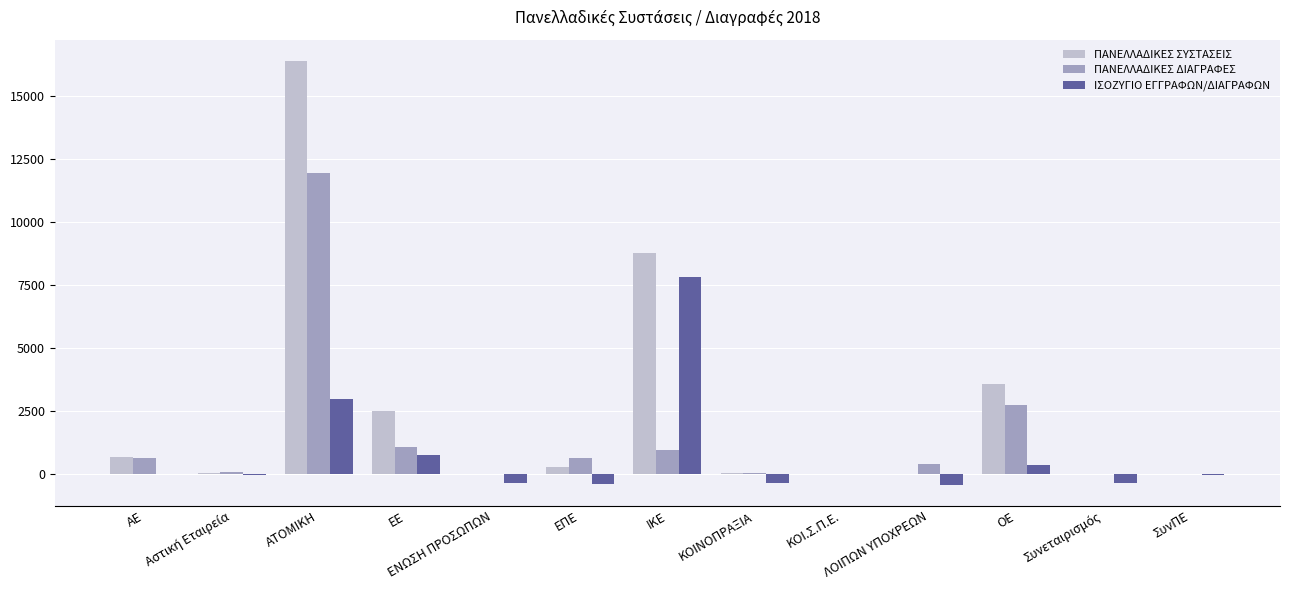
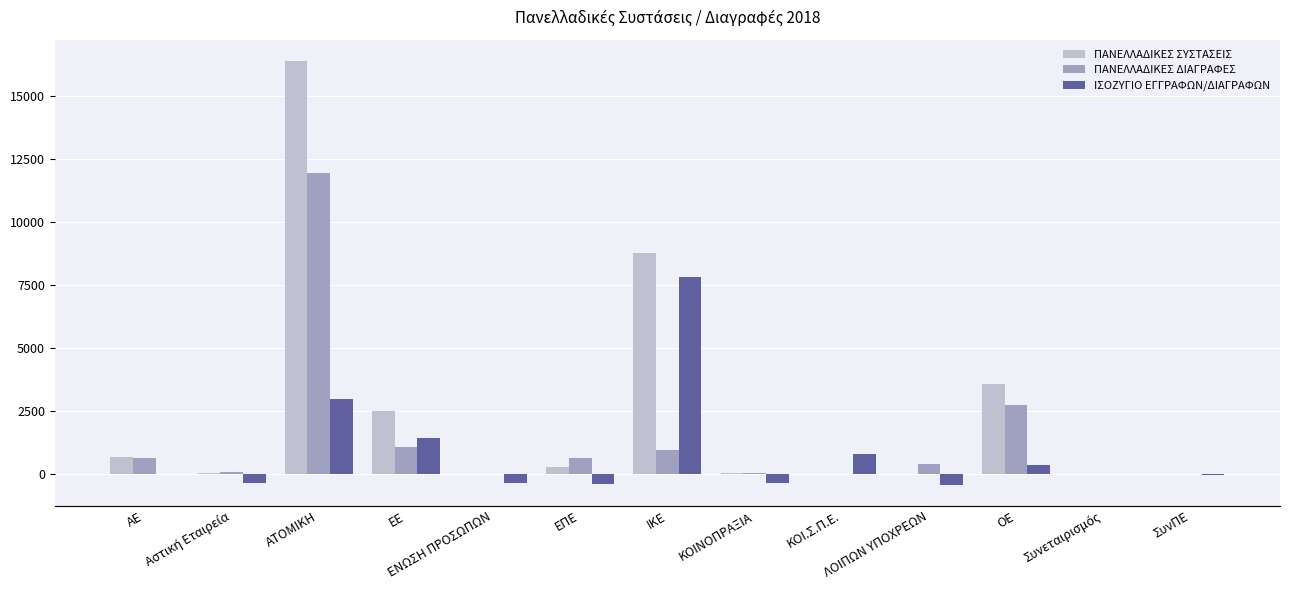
  {
    "ΙΣΟΖΥΓΙΟ ΕΓΓΡΑΦΩΝ/ΔΙΑΓΡΑΦΩΝ": {
-     "Αστική Εταιρεία": 0,
+     "Αστική Εταιρεία": -400,
      "ΑΤΟΜΙΚΗ": 3000,
-     "ΕΕ": 800,
+     "ΕΕ": 1500,
      "ΕΝΩΣΗ ΠΡΟΣΩΠΩΝ": -300,
      "ΕΠΕ": -400,
      "ΙΚΕ": 7800,
      "ΚΟΙΝΟΠΡΑΞΙΑ": -400,
-     "ΚΟΙ.Σ.Π.Ε.": 0,
+     "ΚΟΙ.Σ.Π.Ε.": 800,
      "ΛΟΙΠΩΝ ΥΠΟΧΡΕΩΝ": -400,
      "ΟΕ": 400,
-     "Συνεταιρισμός": -400
+     "Συνεταιρισμός": 0
    }
  }
